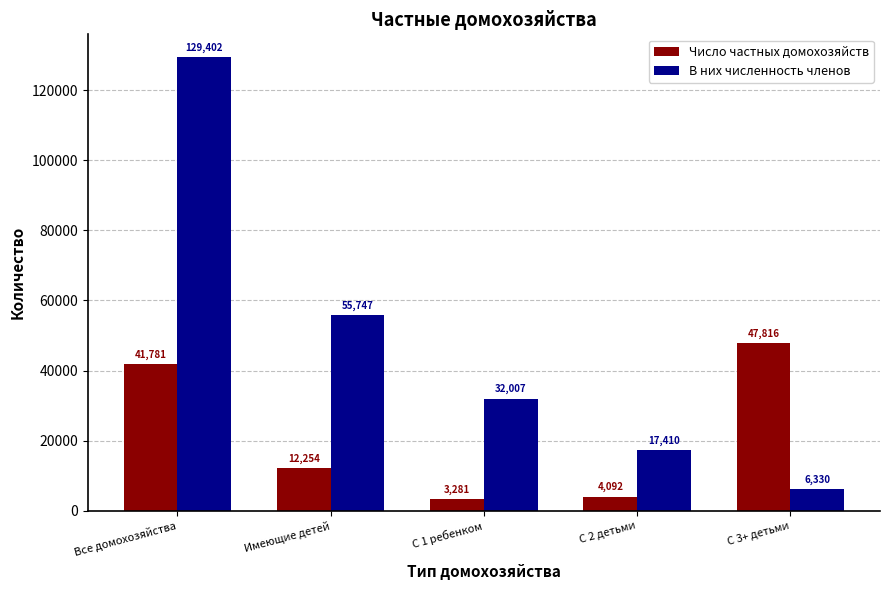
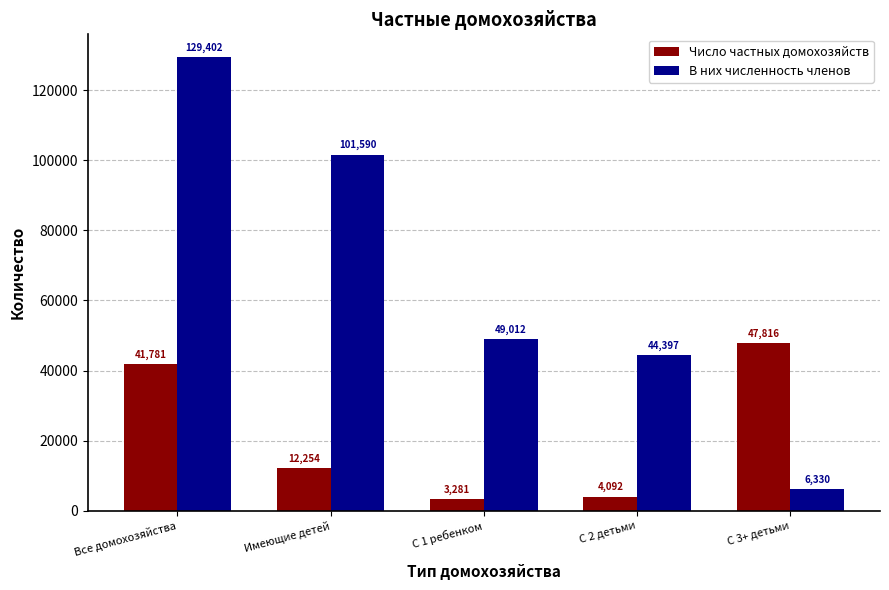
  {
    "Число частных домохозяйств": {
      "Все домохозяйства": "41,781",
      "Имеющие детей": "12,254",
      "С 1 ребенком": "3,281",
      "С 2 детьми": "4,092",
      "С 3+ детьми": "47,816"
    },
    "В них численность членов": {
      "Все домохозяйства": "129,402",
-     "Имеющие детей": "55,747",
-     "С 1 ребенком": "32,007",
-     "С 2 детьми": "17,410",
+     "Имеющие детей": "101,590",
+     "С 1 ребенком": "49,012",
+     "С 2 детьми": "44,397",
      "С 3+ детьми": "6,330"
    }
  }
